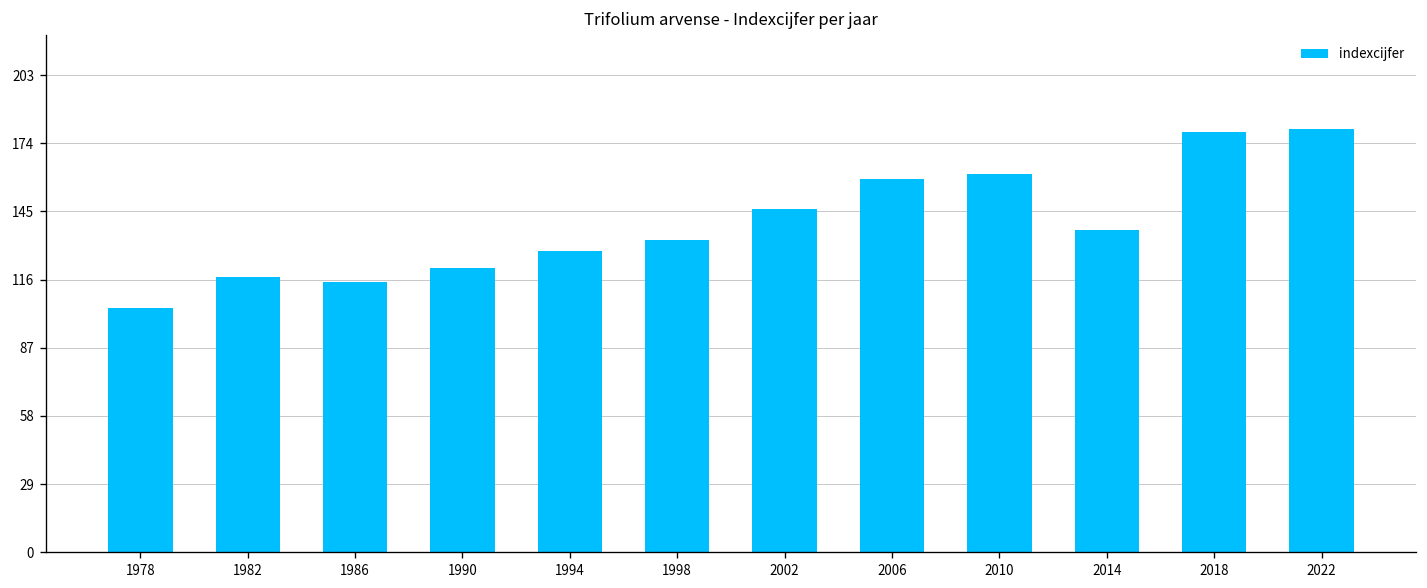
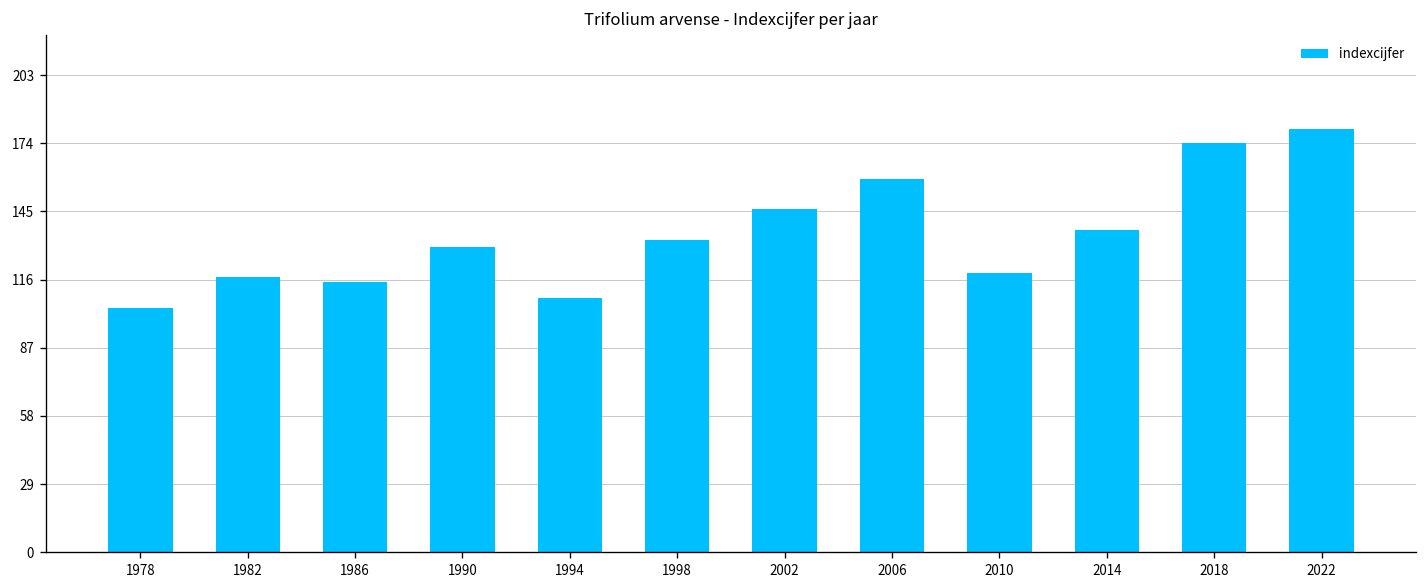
  {
    "1978": 104,
    "1982": 117,
    "1986": 115,
-   "1990": 121,
-   "1994": 128,
+   "1990": 130,
+   "1994": 108,
    "1998": 133,
    "2002": 146,
    "2006": 159,
-   "2010": 161,
+   "2010": 119,
    "2014": 137,
-   "2018": 179,
+   "2018": 174,
    "2022": 180
  }
